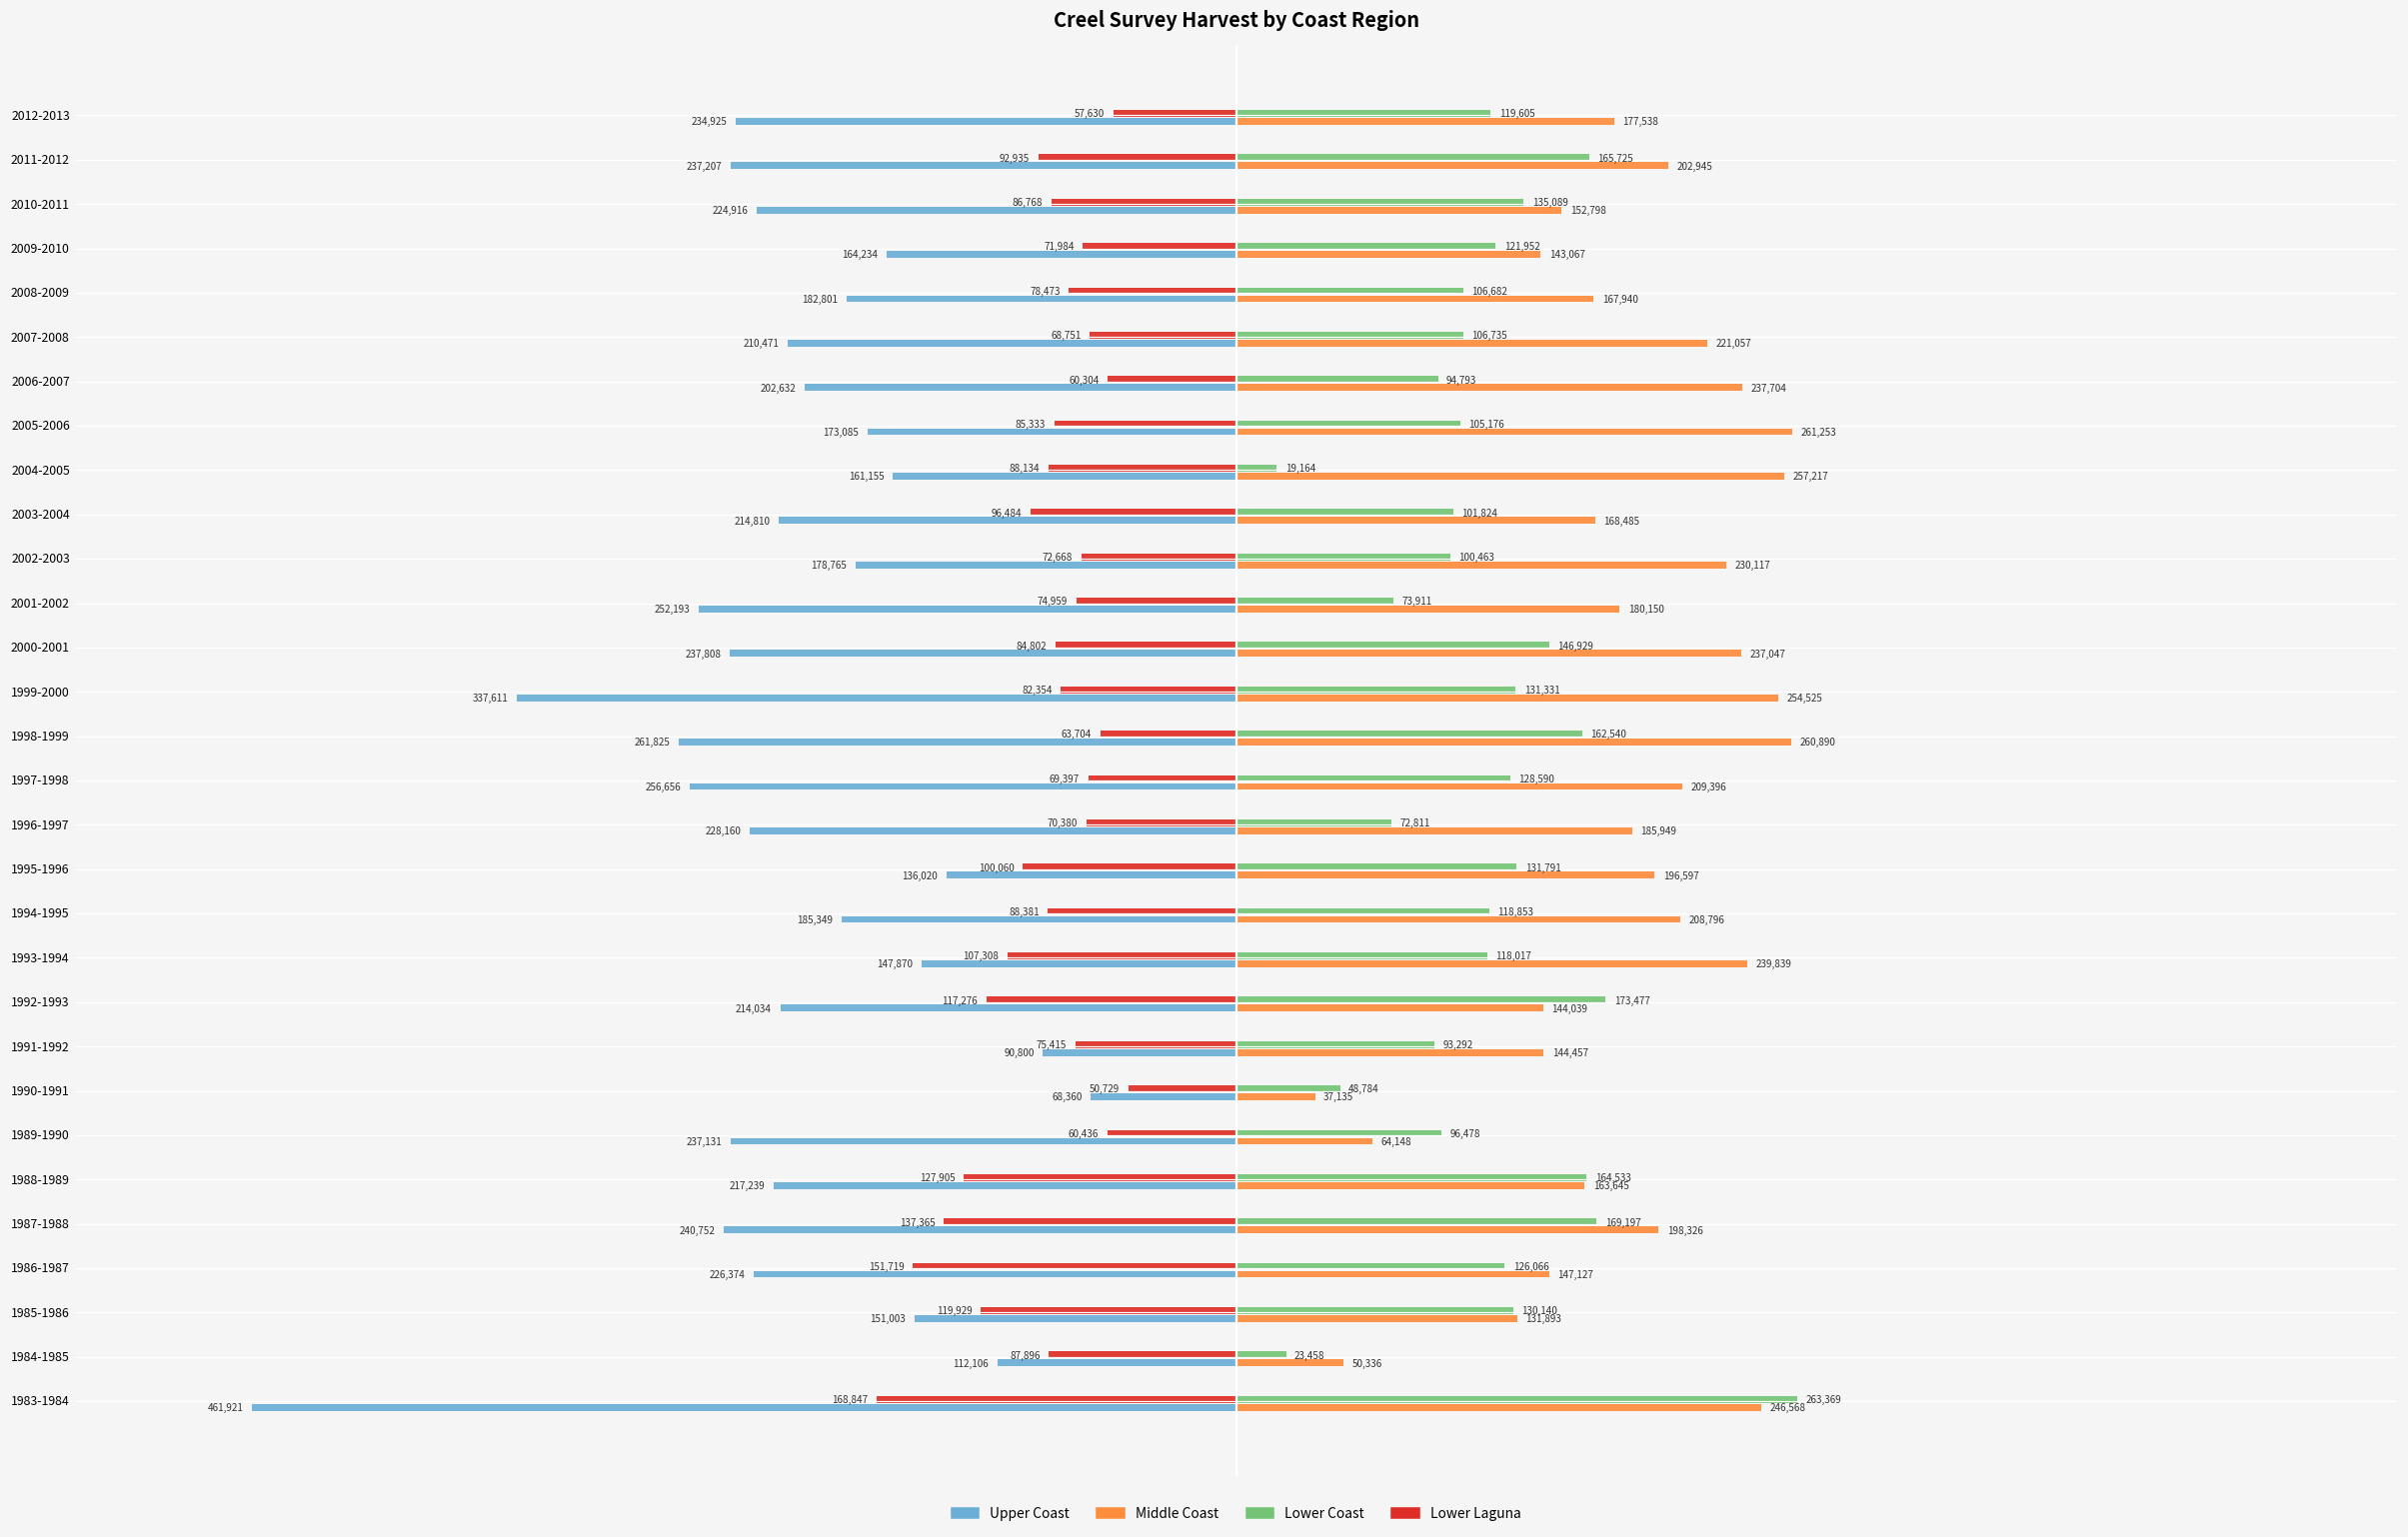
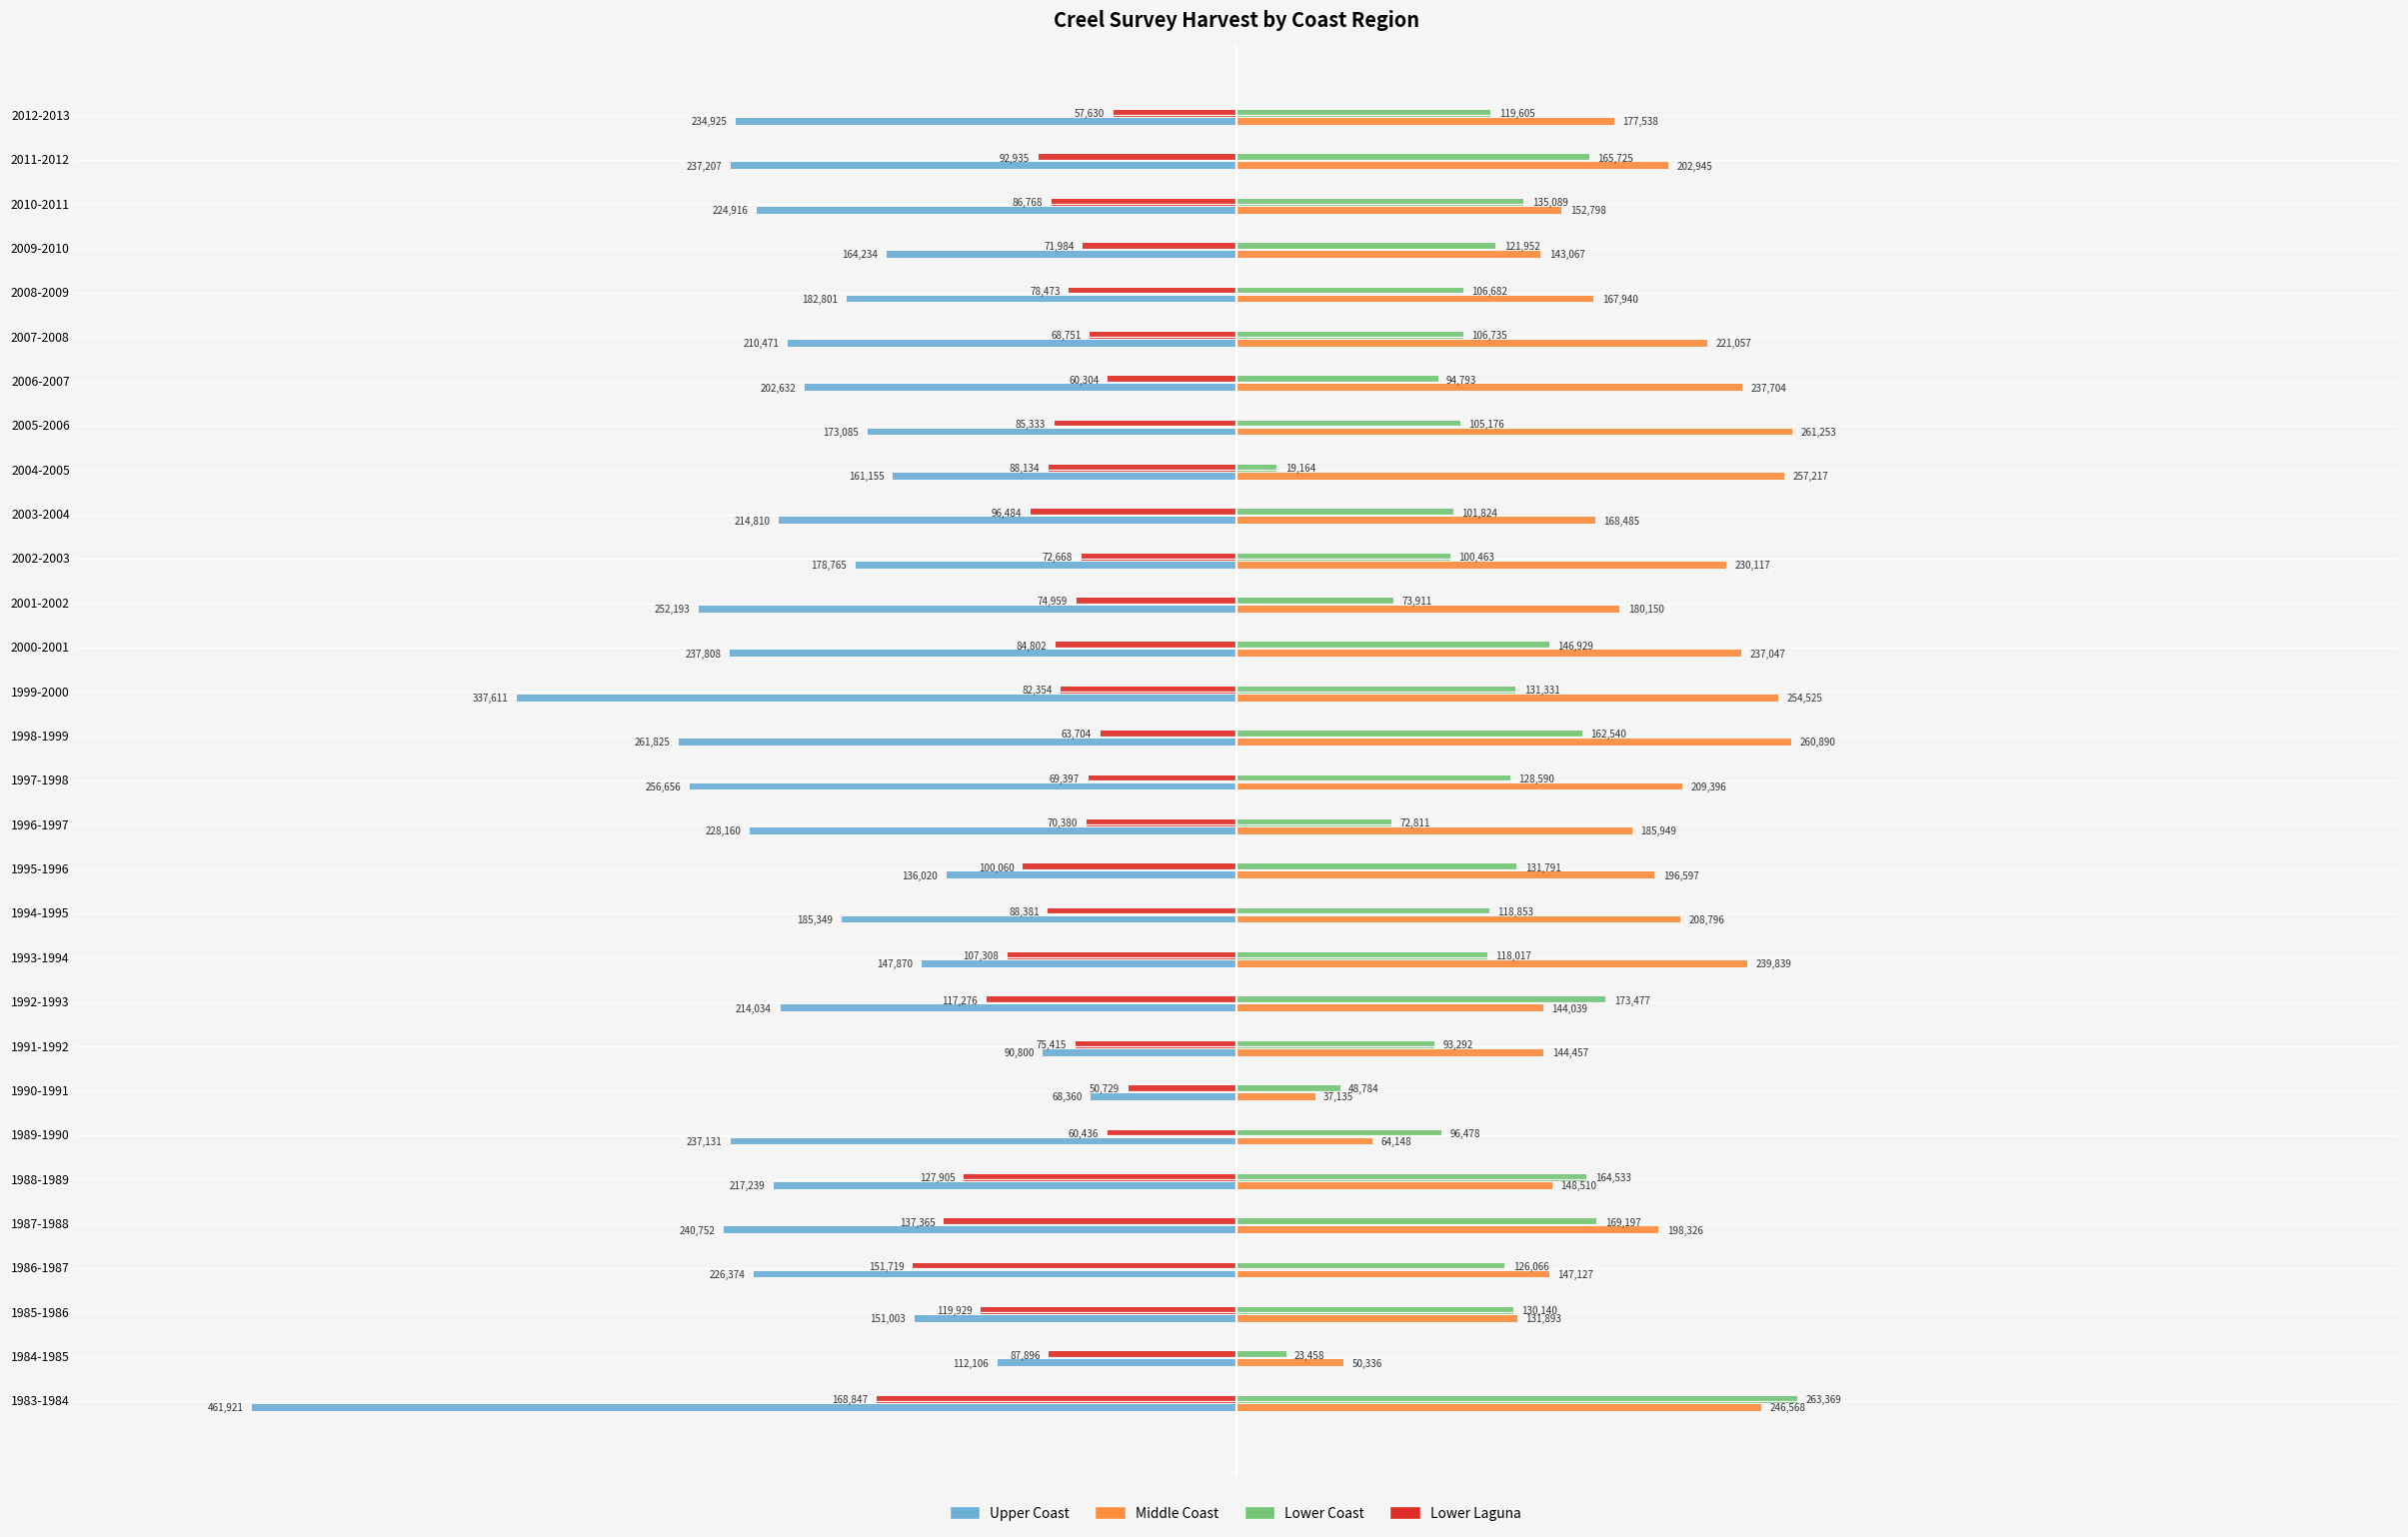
  {
    "Middle Coast": {
      "2012-2013": "177,538",
      "2011-2012": "202,945",
      "2010-2011": "152,798",
      "2009-2010": "143,067",
      "2008-2009": "167,940",
      "2007-2008": "221,057",
      "2006-2007": "237,704",
      "2005-2006": "261,253",
      "2004-2005": "257,217",
      "2003-2004": "168,485",
      "2002-2003": "230,117",
      "2001-2002": "180,150",
      "2000-2001": "237,047",
      "1999-2000": "254,525",
      "1998-1999": "260,890",
      "1997-1998": "209,396",
      "1996-1997": "185,949",
      "1995-1996": "196,597",
      "1994-1995": "208,796",
      "1993-1994": "239,839",
      "1992-1993": "144,039",
      "1991-1992": "144,457",
      "1990-1991": "37,135",
      "1989-1990": "64,148",
-     "1988-1989": "163,645",
+     "1988-1989": "148,510",
      "1987-1988": "198,326",
      "1986-1987": "147,127",
      "1984-1985": "50,336",
      "1983-1984": "246,568"
    },
    "Lower Coast": {
      "2012-2013": "119,605",
      "2011-2012": "165,725",
      "2010-2011": "135,089",
      "2009-2010": "121,952",
      "2008-2009": "106,682",
      "2007-2008": "106,735",
      "2006-2007": "94,793",
      "2005-2006": "105,176",
      "2004-2005": "19,164",
      "2003-2004": "101,824",
      "2002-2003": "100,463",
      "2001-2002": "73,911",
      "2000-2001": "146,929",
      "1999-2000": "131,331",
      "1998-1999": "162,540",
      "1997-1998": "128,590",
      "1996-1997": "72,811",
      "1995-1996": "131,791",
      "1994-1995": "118,853",
      "1993-1994": "118,017",
      "1992-1993": "173,477",
      "1991-1992": "93,292",
      "1990-1991": "48,784",
      "1989-1990": "96,478",
      "1987-1988": "169,197",
      "1986-1987": "126,066",
      "1984-1985": "23,458",
      "1983-1984": "263,369"
    }
  }
